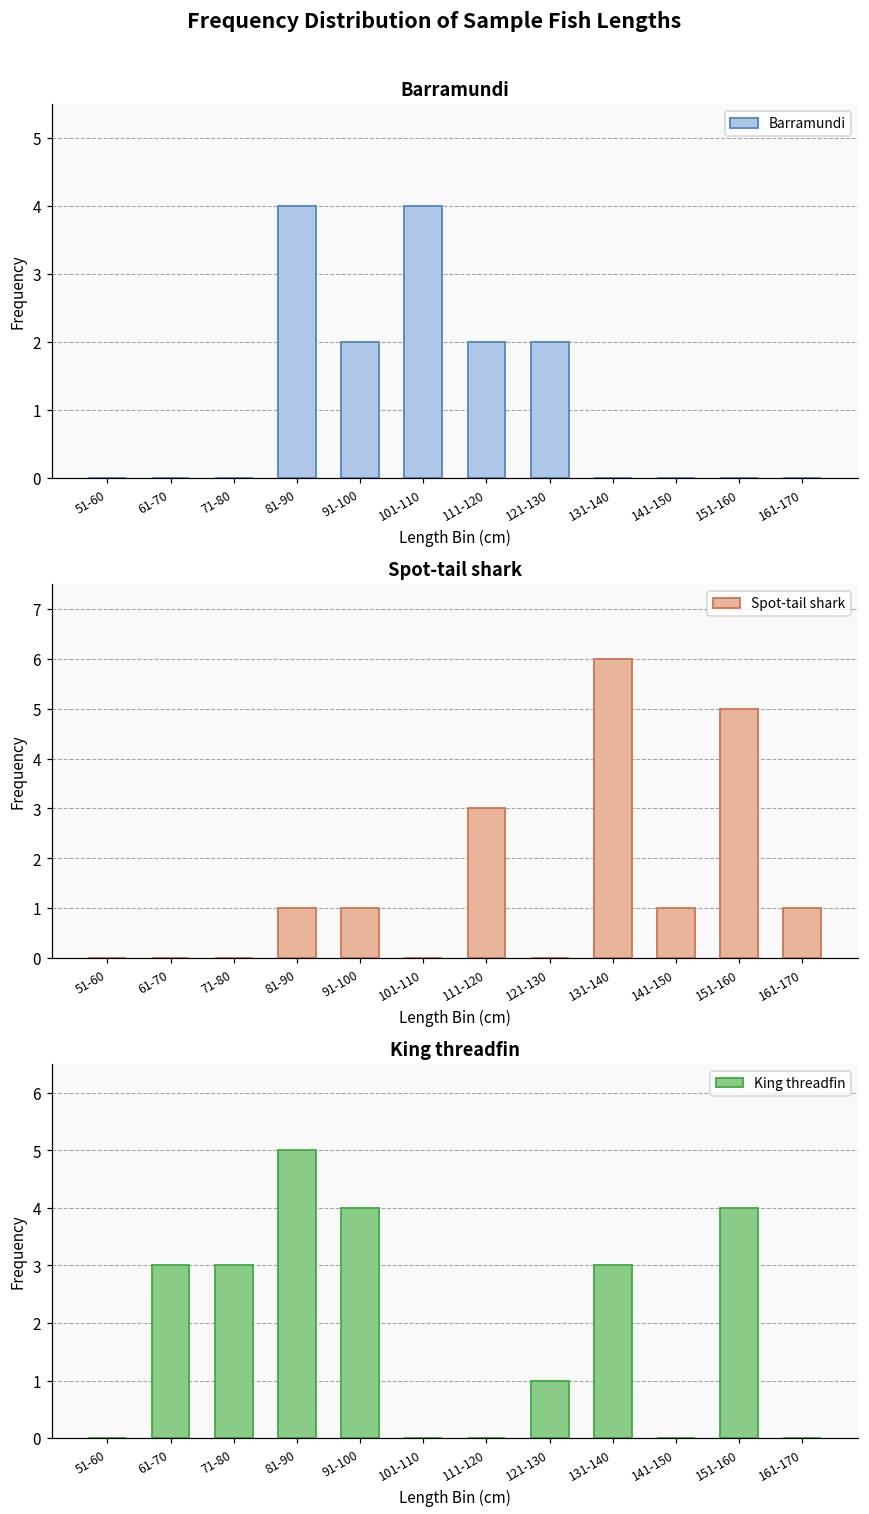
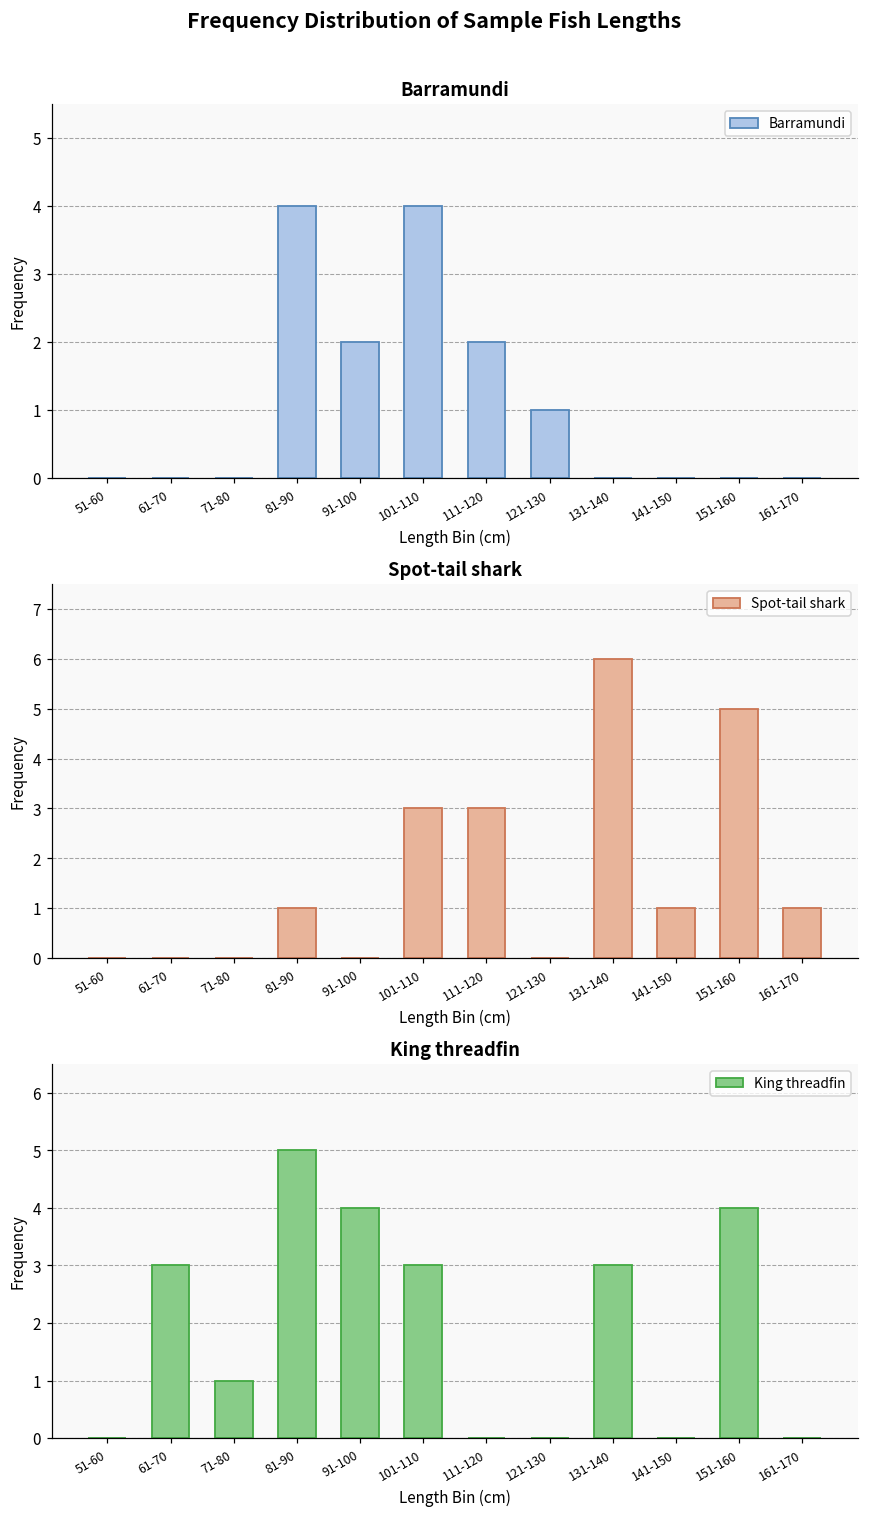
  {
    "Barramundi": {
      "51-60": 0,
      "61-70": 0,
      "71-80": 0,
      "81-90": 4,
      "91-100": 2,
      "101-110": 4,
      "111-120": 2,
-     "121-130": 2,
+     "121-130": 1,
      "131-140": 0,
      "141-150": 0,
      "151-160": 0,
      "161-170": 0
    },
    "Spot-tail shark": {
      "51-60": 0,
      "61-70": 0,
      "71-80": 0,
      "81-90": 1,
-     "91-100": 1,
-     "101-110": 0,
+     "91-100": 0,
+     "101-110": 3,
      "111-120": 3,
      "121-130": 0,
      "131-140": 6,
      "141-150": 1,
      "151-160": 5,
      "161-170": 1
    },
    "King threadfin": {
      "51-60": 0,
      "61-70": 3,
-     "71-80": 3,
+     "71-80": 1,
      "81-90": 5,
      "91-100": 4,
-     "101-110": 0,
+     "101-110": 3,
      "111-120": 0,
-     "121-130": 1,
+     "121-130": 0,
      "131-140": 3,
      "141-150": 0,
      "151-160": 4,
      "161-170": 0
    }
  }
